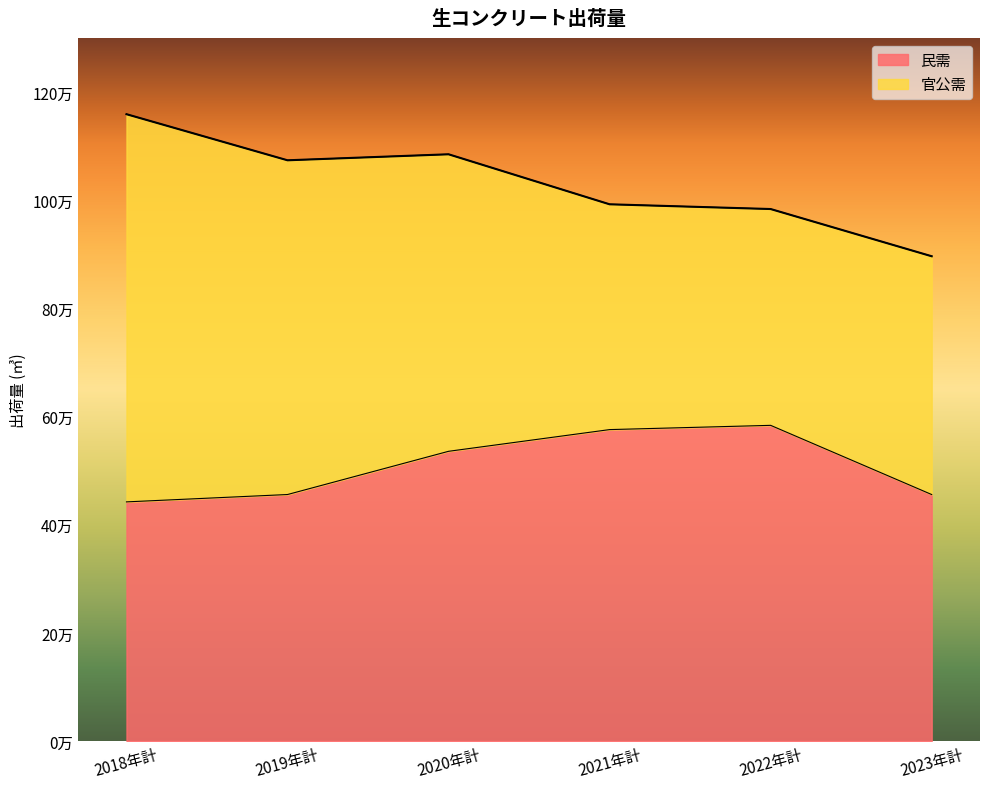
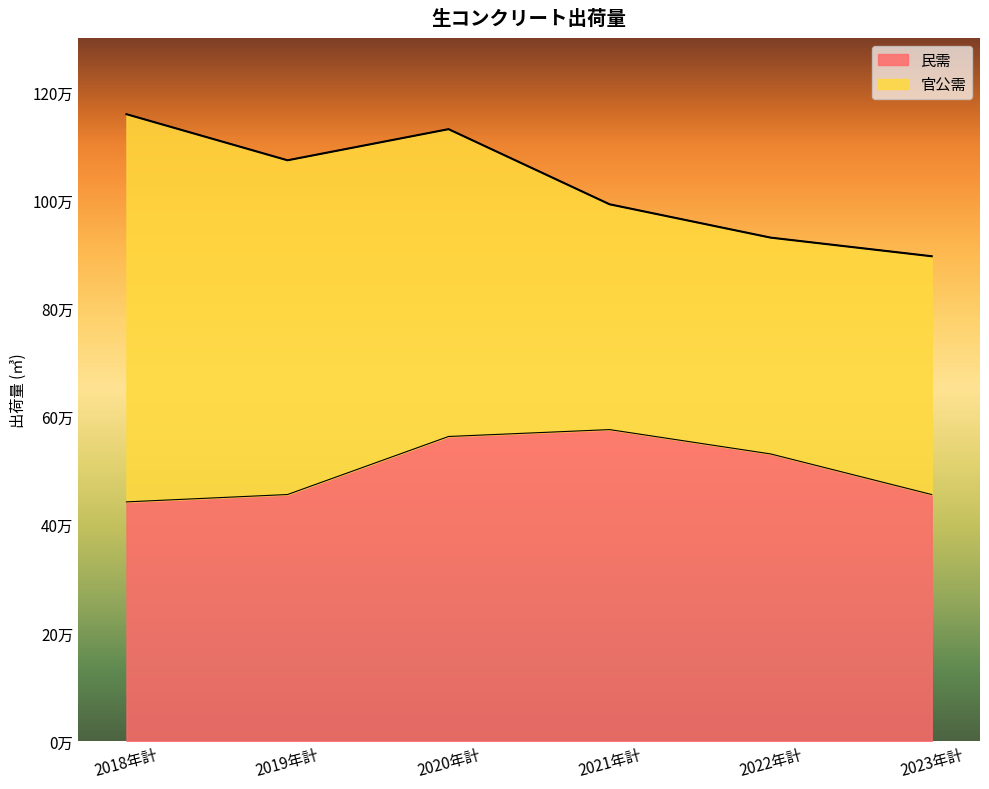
  {
    "民需": {
      "2018年計": "44万",
      "2019年計": "46万",
-     "2020年計": "54万",
+     "2020年計": "56万",
      "2021年計": "58万",
-     "2022年計": "58万",
+     "2022年計": "53万",
      "2023年計": "46万"
    },
    "官公需": {
      "2018年計": "72万",
      "2019年計": "62万",
-     "2020年計": "55万",
+     "2020年計": "57万",
      "2021年計": "42万",
      "2022年計": "40万",
      "2023年計": "44万"
    }
  }
